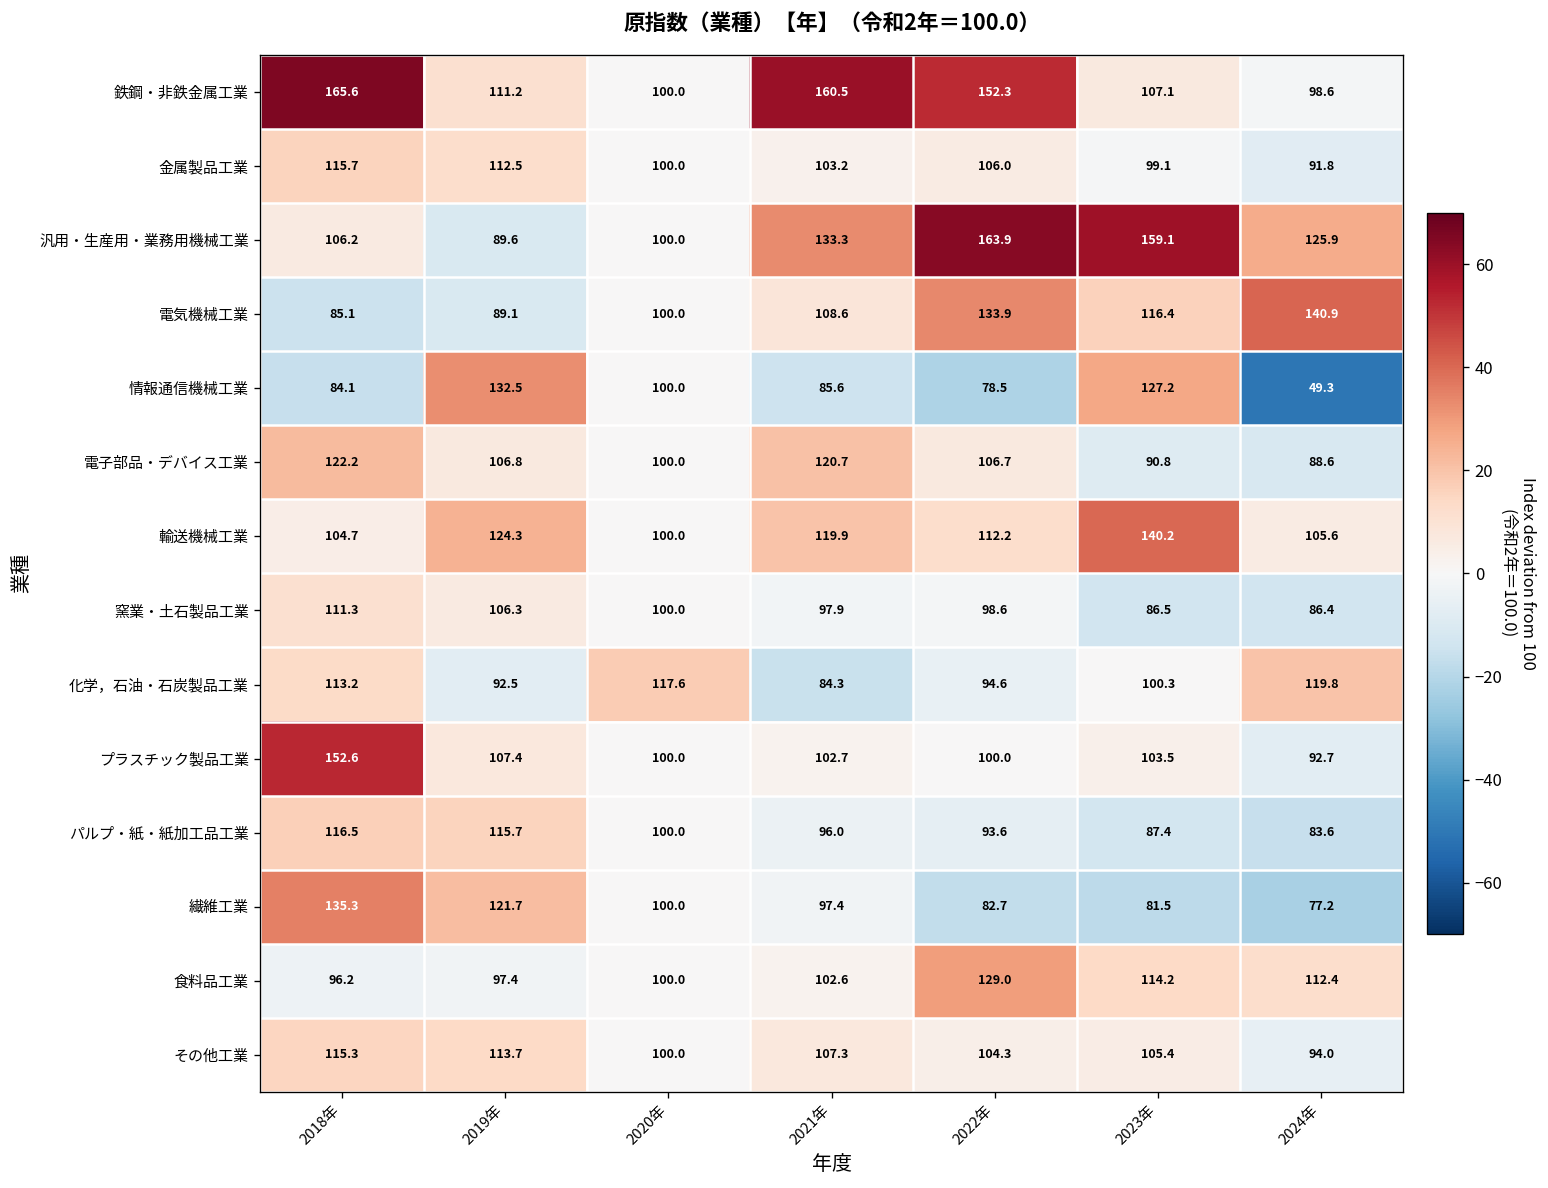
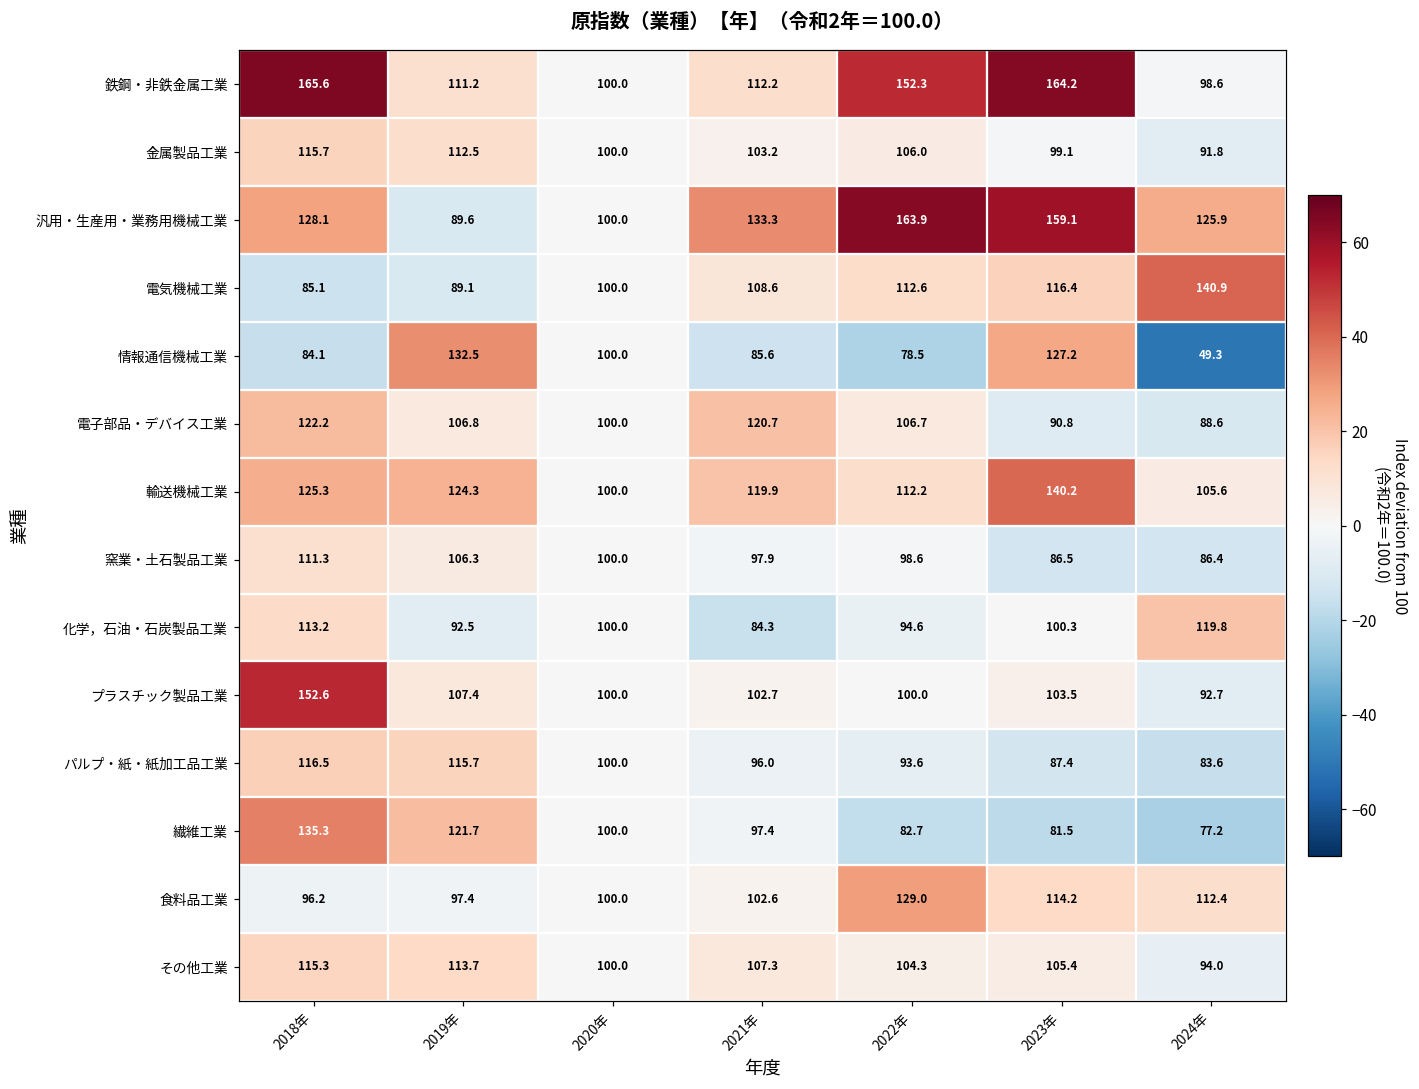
  {
    "鉄鋼・非鉄金属工業": {
      "2018年": 165.6,
      "2019年": 111.2,
      "2020年": 100.0,
-     "2021年": 160.5,
+     "2021年": 112.2,
      "2022年": 152.3,
-     "2023年": 107.1,
+     "2023年": 164.2,
      "2024年": 98.6
    },
    "金属製品工業": {
      "2018年": 115.7,
      "2019年": 112.5,
      "2020年": 100.0,
      "2021年": 103.2,
      "2022年": 106.0,
      "2023年": 99.1,
      "2024年": 91.8
    },
    "汎用・生産用・業務用機械工業": {
-     "2018年": 106.2,
+     "2018年": 128.1,
      "2019年": 89.6,
      "2020年": 100.0,
      "2021年": 133.3,
      "2022年": 163.9,
      "2023年": 159.1,
      "2024年": 125.9
    },
    "電気機械工業": {
      "2018年": 85.1,
      "2019年": 89.1,
      "2020年": 100.0,
      "2021年": 108.6,
-     "2022年": 133.9,
+     "2022年": 112.6,
      "2023年": 116.4,
      "2024年": 140.9
    },
    "情報通信機械工業": {
      "2018年": 84.1,
      "2019年": 132.5,
      "2020年": 100.0,
      "2021年": 85.6,
      "2022年": 78.5,
      "2023年": 127.2,
      "2024年": 49.3
    },
    "電子部品・デバイス工業": {
      "2018年": 122.2,
      "2019年": 106.8,
      "2020年": 100.0,
      "2021年": 120.7,
      "2022年": 106.7,
      "2023年": 90.8,
      "2024年": 88.6
    },
    "輸送機械工業": {
-     "2018年": 104.7,
+     "2018年": 125.3,
      "2019年": 124.3,
      "2020年": 100.0,
      "2021年": 119.9,
      "2022年": 112.2,
      "2023年": 140.2,
      "2024年": 105.6
    },
    "窯業・土石製品工業": {
      "2018年": 111.3,
      "2019年": 106.3,
      "2020年": 100.0,
      "2021年": 97.9,
      "2022年": 98.6,
      "2023年": 86.5,
      "2024年": 86.4
    },
    "化学，石油・石炭製品工業": {
      "2018年": 113.2,
      "2019年": 92.5,
-     "2020年": 117.6,
+     "2020年": 100.0,
      "2021年": 84.3,
      "2022年": 94.6,
      "2023年": 100.3,
      "2024年": 119.8
    },
    "プラスチック製品工業": {
      "2018年": 152.6,
      "2019年": 107.4,
      "2020年": 100.0,
      "2021年": 102.7,
      "2022年": 100.0,
      "2023年": 103.5,
      "2024年": 92.7
    },
    "パルプ・紙・紙加工品工業": {
      "2018年": 116.5,
      "2019年": 115.7,
      "2020年": 100.0,
      "2021年": 96.0,
      "2022年": 93.6,
      "2023年": 87.4,
      "2024年": 83.6
    },
    "繊維工業": {
      "2018年": 135.3,
      "2019年": 121.7,
      "2020年": 100.0,
      "2021年": 97.4,
      "2022年": 82.7,
      "2023年": 81.5,
      "2024年": 77.2
    },
    "食料品工業": {
      "2018年": 96.2,
      "2019年": 97.4,
      "2020年": 100.0,
      "2021年": 102.6,
      "2022年": 129.0,
      "2023年": 114.2,
      "2024年": 112.4
    },
    "その他工業": {
      "2018年": 115.3,
      "2019年": 113.7,
      "2020年": 100.0,
      "2021年": 107.3,
      "2022年": 104.3,
      "2023年": 105.4,
      "2024年": 94.0
    }
  }
